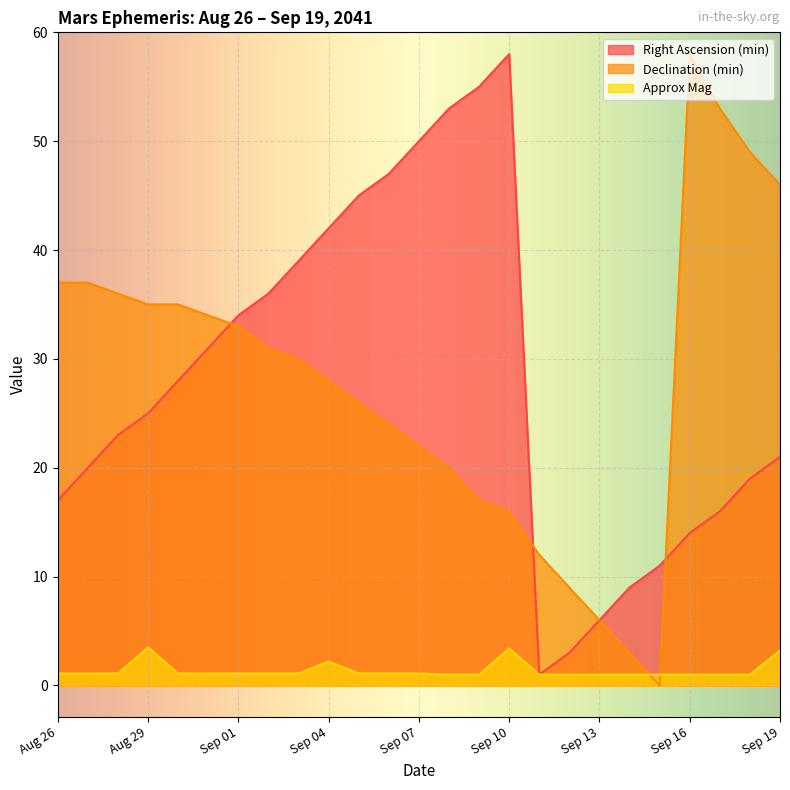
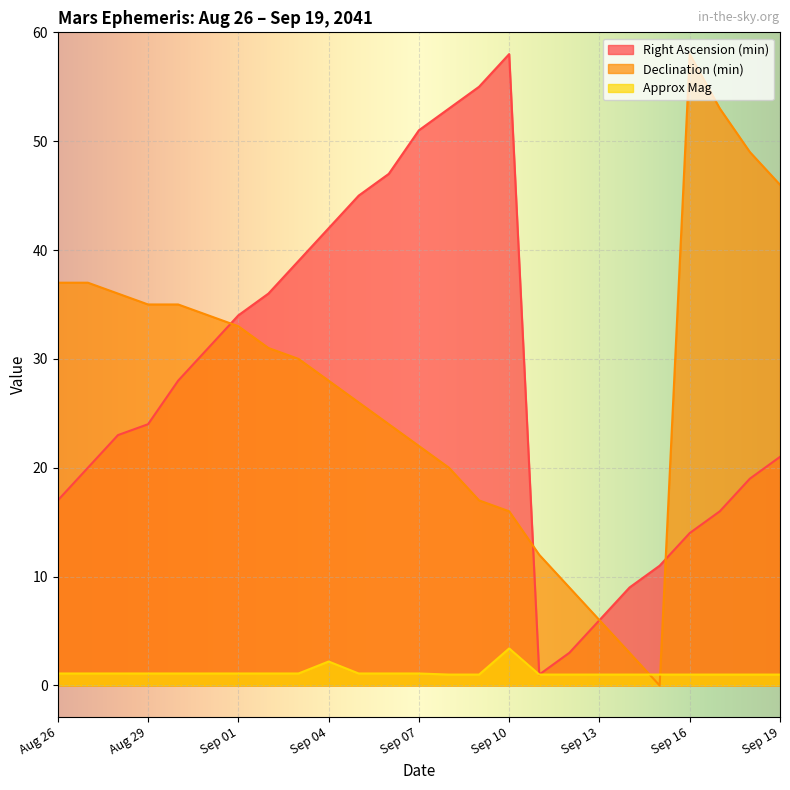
  {
    "Right Ascension (min)": {
      "Aug 26": 17,
-     "Aug 29": 25,
+     "Aug 29": 24,
      "Sep 01": 34,
      "Sep 04": 42,
-     "Sep 07": 50,
+     "Sep 07": 51,
      "Sep 10": 58,
      "Sep 16": 14,
      "Sep 19": 21
    },
    "Declination (min)": {
      "Aug 26": 37.0,
      "Aug 29": 35.0,
      "Sep 01": 33.0,
      "Sep 04": 28.0,
      "Sep 07": 22.0,
      "Sep 10": 16.0,
      "Sep 19": 46.0
    },
    "Approx Mag": {
      "Aug 26": 1.1,
-     "Aug 29": 3.5,
+     "Aug 29": 1.1,
      "Sep 01": 1.1,
      "Sep 04": 2.2,
      "Sep 07": 1.1,
      "Sep 10": 3.4,
      "Sep 13": 1.0,
      "Sep 16": 1.0,
-     "Sep 19": 3.2
+     "Sep 19": 1.0
    }
  }
